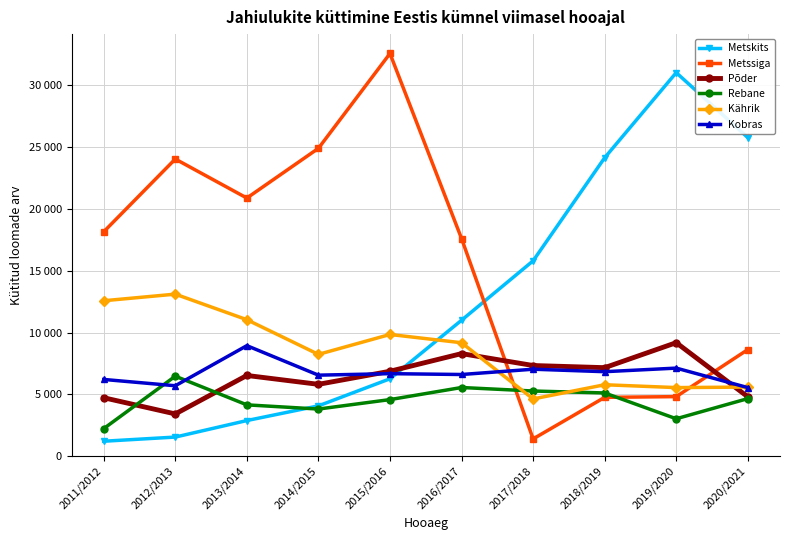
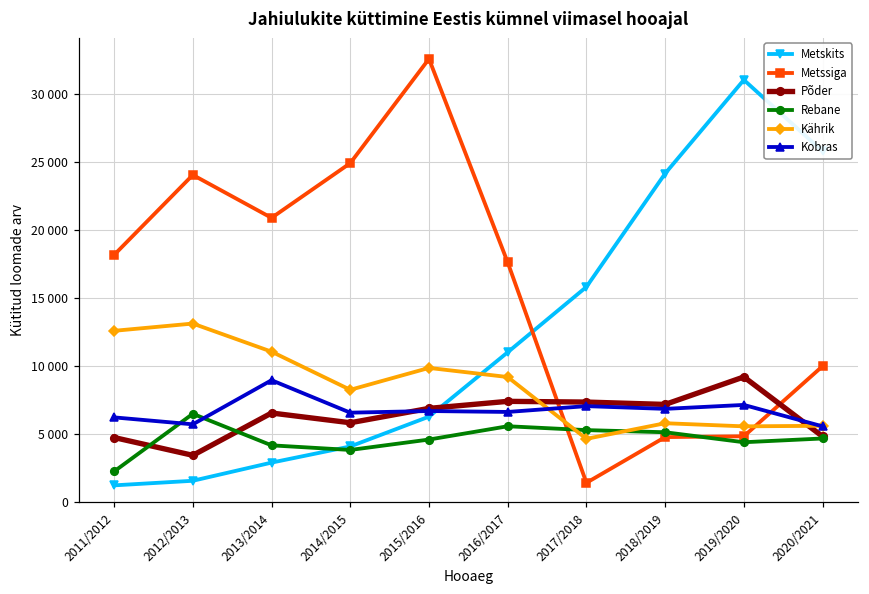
  {
    "Metskits": {
      "2011/2012": 1200,
      "2012/2013": 1500,
      "2013/2014": 2900,
      "2014/2015": 4100,
      "2015/2016": 6300,
      "2016/2017": 11000,
      "2017/2018": 15800,
      "2018/2019": 24100,
      "2019/2020": 31000,
      "2020/2021": 25800
    },
    "Metssiga": {
      "2011/2012": 18200,
      "2012/2013": 24000,
      "2013/2014": 20900,
      "2014/2015": 24900,
      "2015/2016": 32600,
      "2016/2017": 17600,
      "2017/2018": 1400,
      "2018/2019": 4800,
      "2019/2020": 4800,
-     "2020/2021": 8600
+     "2020/2021": 10000
    },
    "Põder": {
      "2011/2012": 4700,
      "2012/2013": 3400,
      "2013/2014": 6500,
      "2014/2015": 5800,
-     "2016/2017": 8300,
+     "2016/2017": 7400,
      "2017/2018": 7300,
      "2018/2019": 7200,
      "2019/2020": 9200
    },
    "Rebane": {
      "2011/2012": 2200,
      "2012/2013": 6500,
      "2013/2014": 4200,
      "2014/2015": 3800,
      "2015/2016": 4600,
      "2016/2017": 5600,
      "2017/2018": 5300,
      "2018/2019": 5100,
-     "2019/2020": 3000
+     "2019/2020": 4400
    },
    "Kährik": {
      "2011/2012": 12600,
      "2012/2013": 13100,
      "2013/2014": 11000,
      "2014/2015": 8200,
      "2015/2016": 9800,
      "2016/2017": 9200,
      "2017/2018": 4600,
      "2018/2019": 5800,
      "2019/2020": 5600
    },
    "Kobras": {
      "2011/2012": 6200,
      "2012/2013": 5700,
      "2013/2014": 8900,
      "2014/2015": 6600,
      "2016/2017": 6600,
      "2017/2018": 7000,
      "2018/2019": 6800,
      "2019/2020": 7100
    }
  }
